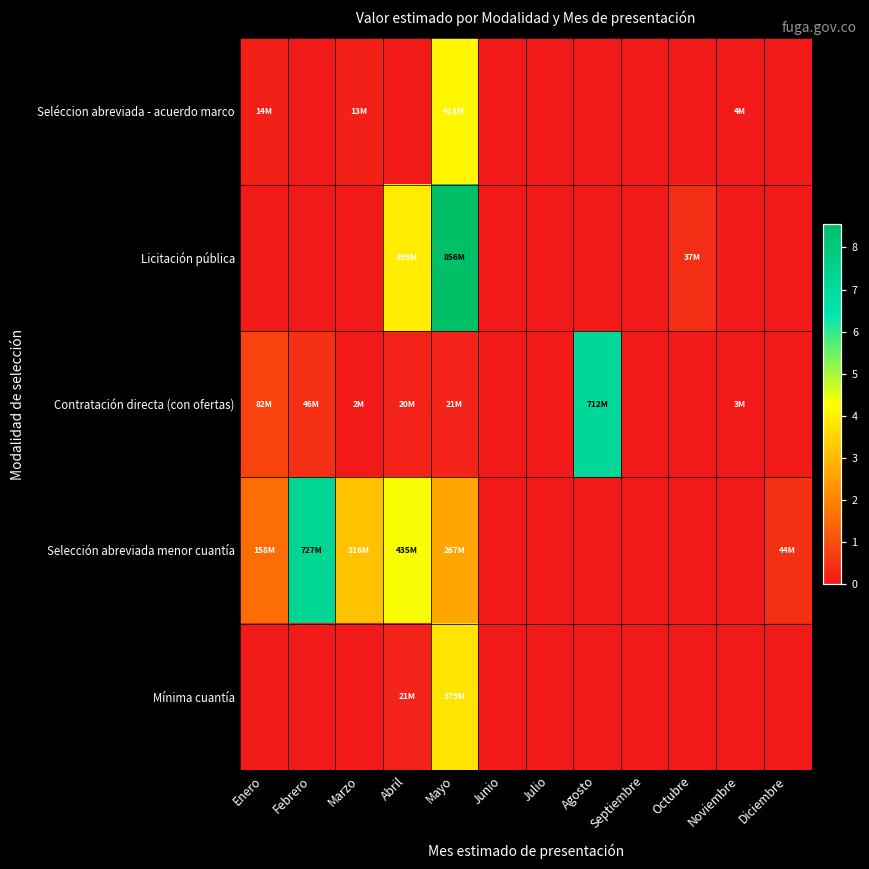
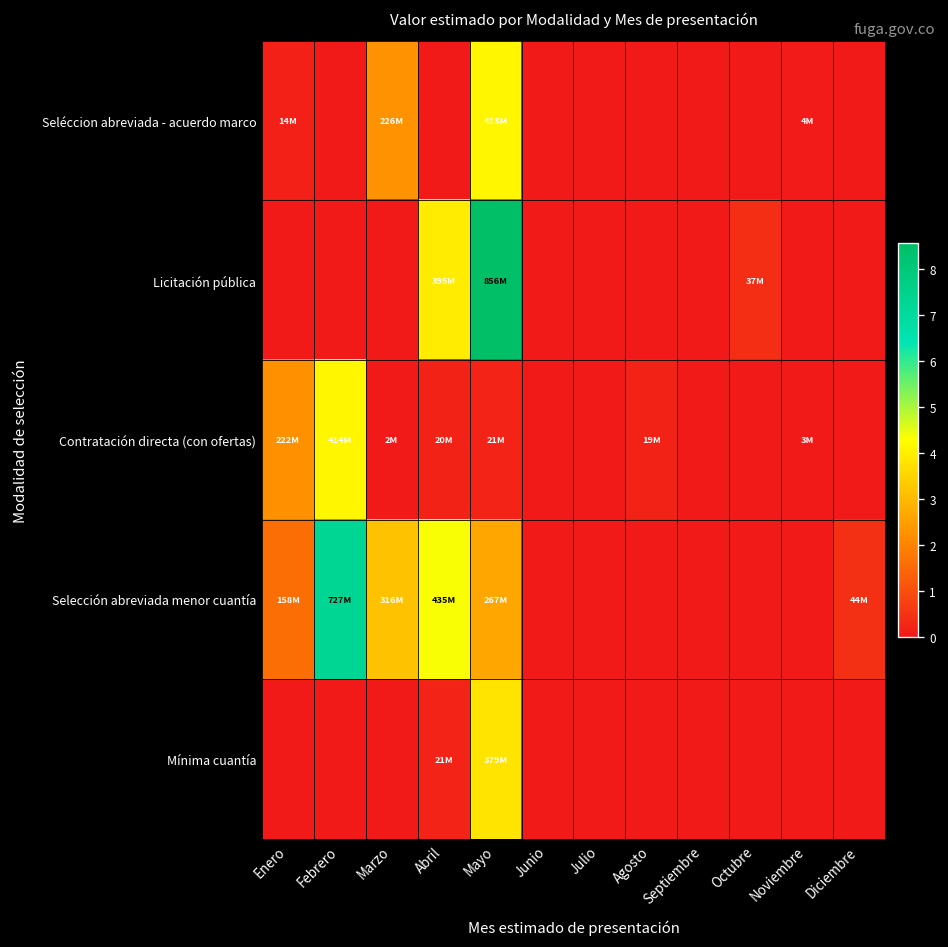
  {
    "Seléccion abreviada - acuerdo marco": {
      "Enero": "14M",
-     "Marzo": "13M",
+     "Marzo": "226M",
      "Mayo": "413M",
      "Noviembre": "4M"
    },
    "Licitación pública": {
      "Abril": "395M",
      "Mayo": "856M",
      "Octubre": "37M"
    },
    "Contratación directa (con ofertas)": {
-     "Enero": "82M",
-     "Febrero": "46M",
+     "Enero": "222M",
+     "Febrero": "414M",
      "Marzo": "2M",
      "Abril": "20M",
      "Mayo": "21M",
-     "Agosto": "712M",
+     "Agosto": "19M",
      "Noviembre": "3M"
    },
    "Selección abreviada menor cuantía": {
      "Enero": "158M",
      "Febrero": "727M",
      "Marzo": "316M",
      "Abril": "435M",
      "Mayo": "267M",
      "Diciembre": "44M"
    },
    "Mínima cuantía": {
      "Abril": "21M",
      "Mayo": "379M"
    }
  }
